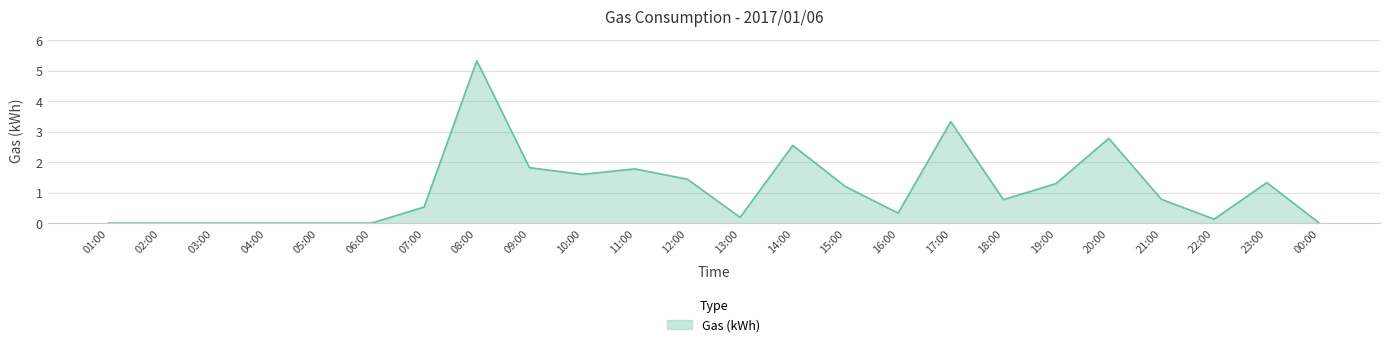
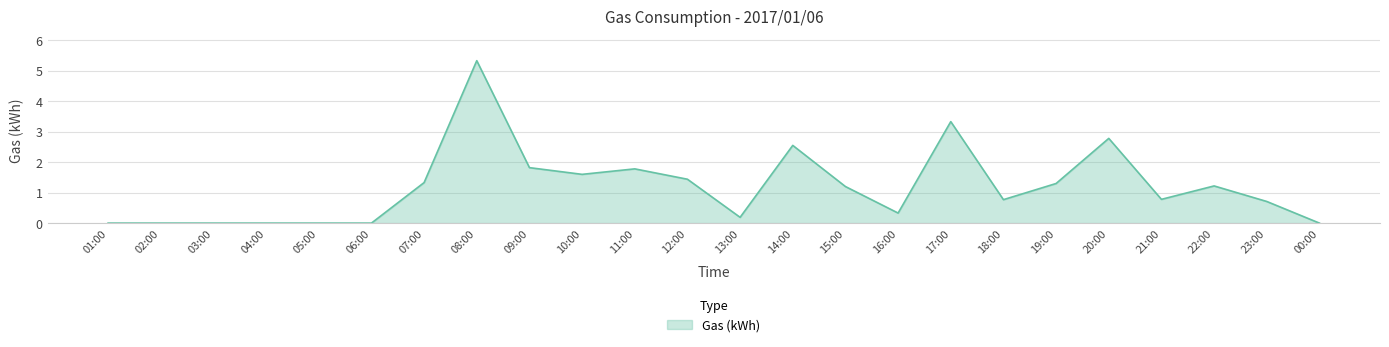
  {
    "01:00": 0.0,
    "02:00": 0.0,
    "03:00": 0.0,
    "04:00": 0.0,
    "05:00": 0.0,
    "06:00": 0.0,
-   "07:00": 0.5,
+   "07:00": 1.3,
    "08:00": 5.3,
    "09:00": 1.8,
    "10:00": 1.6,
    "11:00": 1.8,
    "12:00": 1.4,
    "13:00": 0.2,
    "14:00": 2.6,
    "15:00": 1.2,
    "16:00": 0.3,
    "17:00": 3.3,
    "18:00": 0.8,
    "19:00": 1.3,
    "20:00": 2.8,
    "21:00": 0.8,
-   "22:00": 0.1,
-   "23:00": 1.3,
+   "22:00": 1.2,
+   "23:00": 0.7,
    "00:00": 0.0
  }
